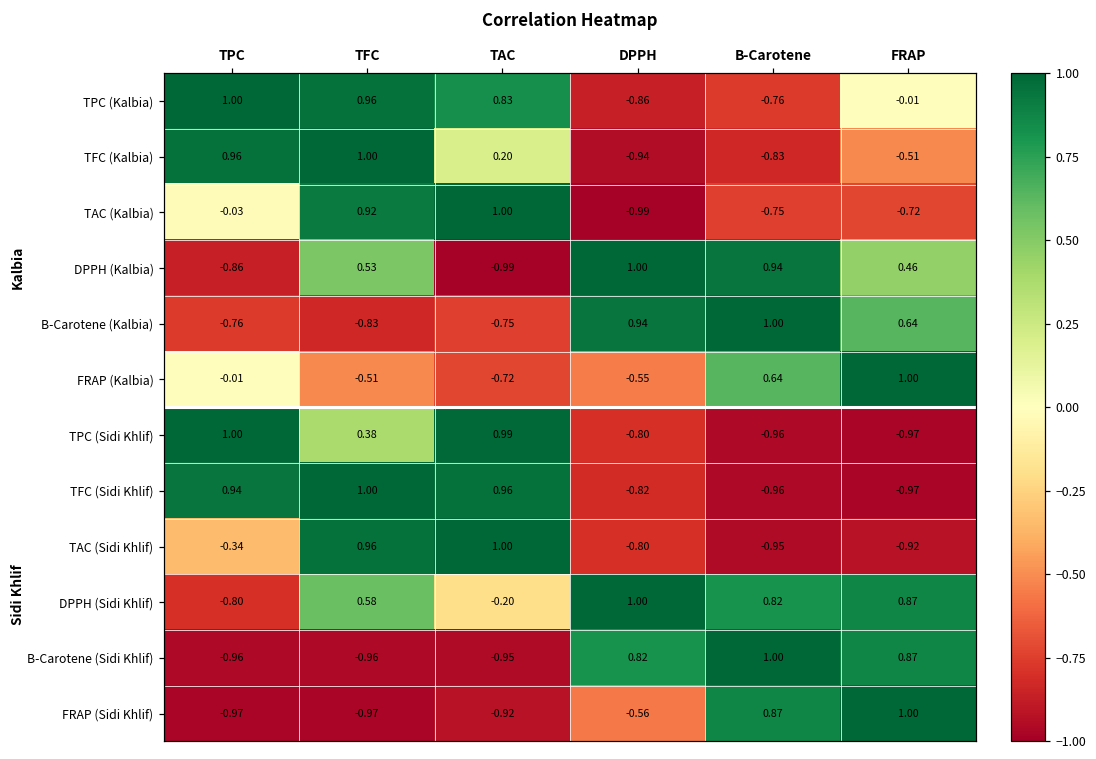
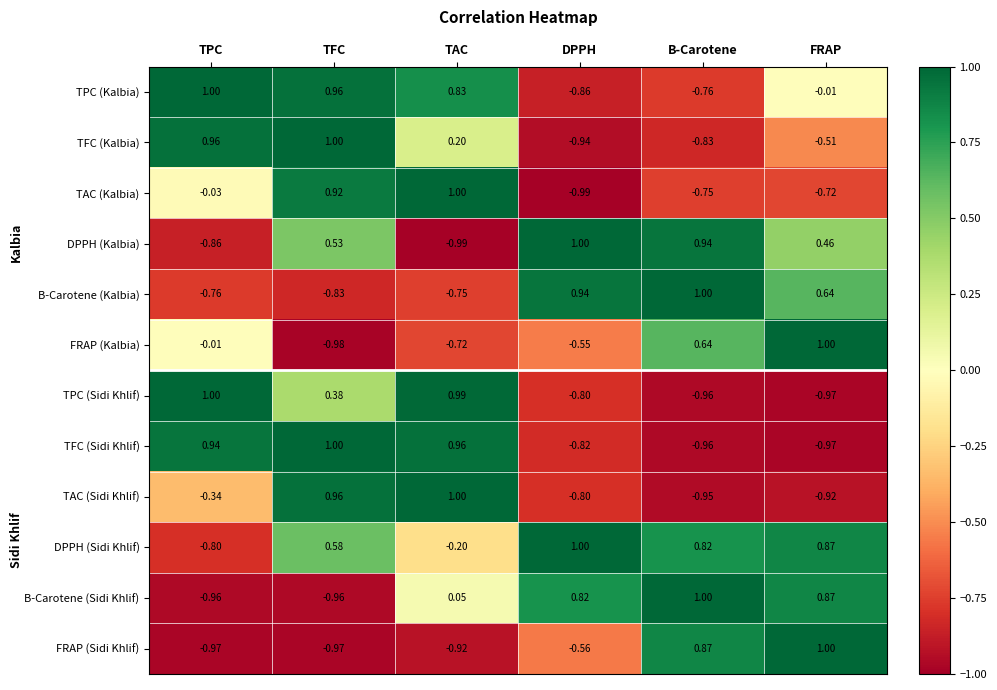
  {
    "TPC (Kalbia)": {
      "TPC": 1.00,
      "TFC": 0.96,
      "TAC": 0.83,
      "DPPH": -0.86,
      "B-Carotene": -0.76,
      "FRAP": -0.01
    },
    "TFC (Kalbia)": {
      "TPC": 0.96,
      "TFC": 1.00,
      "TAC": 0.20,
      "DPPH": -0.94,
      "B-Carotene": -0.83,
      "FRAP": -0.51
    },
    "TAC (Kalbia)": {
      "TPC": -0.03,
      "TFC": 0.92,
      "TAC": 1.00,
      "DPPH": -0.99,
      "B-Carotene": -0.75,
      "FRAP": -0.72
    },
    "DPPH (Kalbia)": {
      "TPC": -0.86,
      "TFC": 0.53,
      "TAC": -0.99,
      "DPPH": 1.00,
      "B-Carotene": 0.94,
      "FRAP": 0.46
    },
    "B-Carotene (Kalbia)": {
      "TPC": -0.76,
      "TFC": -0.83,
      "TAC": -0.75,
      "DPPH": 0.94,
      "B-Carotene": 1.00,
      "FRAP": 0.64
    },
    "FRAP (Kalbia)": {
      "TPC": -0.01,
-     "TFC": -0.51,
+     "TFC": -0.98,
      "TAC": -0.72,
      "DPPH": -0.55,
      "B-Carotene": 0.64,
      "FRAP": 1.00
    },
    "TPC (Sidi Khlif)": {
      "TPC": 1.00,
      "TFC": 0.38,
      "TAC": 0.99,
      "DPPH": -0.80,
      "B-Carotene": -0.96,
      "FRAP": -0.97
    },
    "TFC (Sidi Khlif)": {
      "TPC": 0.94,
      "TFC": 1.00,
      "TAC": 0.96,
      "DPPH": -0.82,
      "B-Carotene": -0.96,
      "FRAP": -0.97
    },
    "TAC (Sidi Khlif)": {
      "TPC": -0.34,
      "TFC": 0.96,
      "TAC": 1.00,
      "DPPH": -0.80,
      "B-Carotene": -0.95,
      "FRAP": -0.92
    },
    "DPPH (Sidi Khlif)": {
      "TPC": -0.80,
      "TFC": 0.58,
      "TAC": -0.20,
      "DPPH": 1.00,
      "B-Carotene": 0.82,
      "FRAP": 0.87
    },
    "B-Carotene (Sidi Khlif)": {
      "TPC": -0.96,
      "TFC": -0.96,
-     "TAC": -0.95,
+     "TAC": 0.05,
      "DPPH": 0.82,
      "B-Carotene": 1.00,
      "FRAP": 0.87
    },
    "FRAP (Sidi Khlif)": {
      "TPC": -0.97,
      "TFC": -0.97,
      "TAC": -0.92,
      "DPPH": -0.56,
      "B-Carotene": 0.87,
      "FRAP": 1.00
    }
  }
